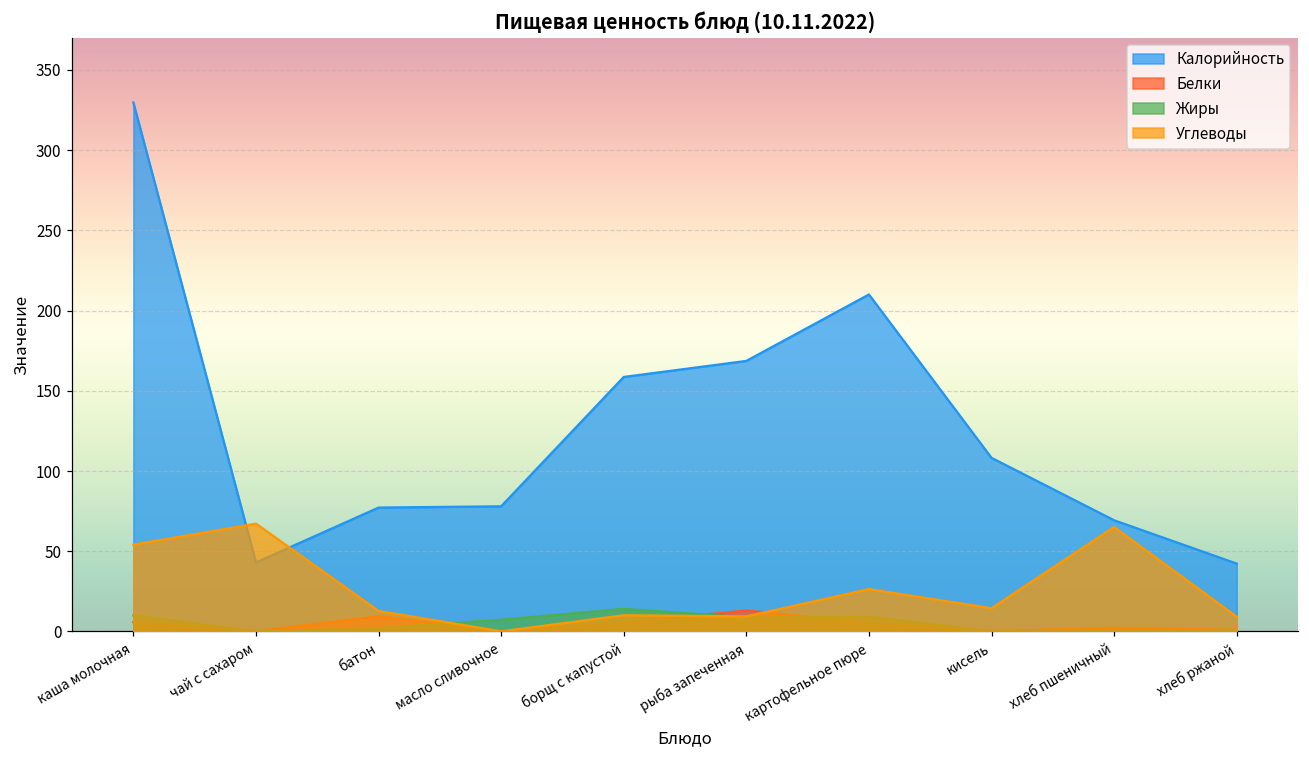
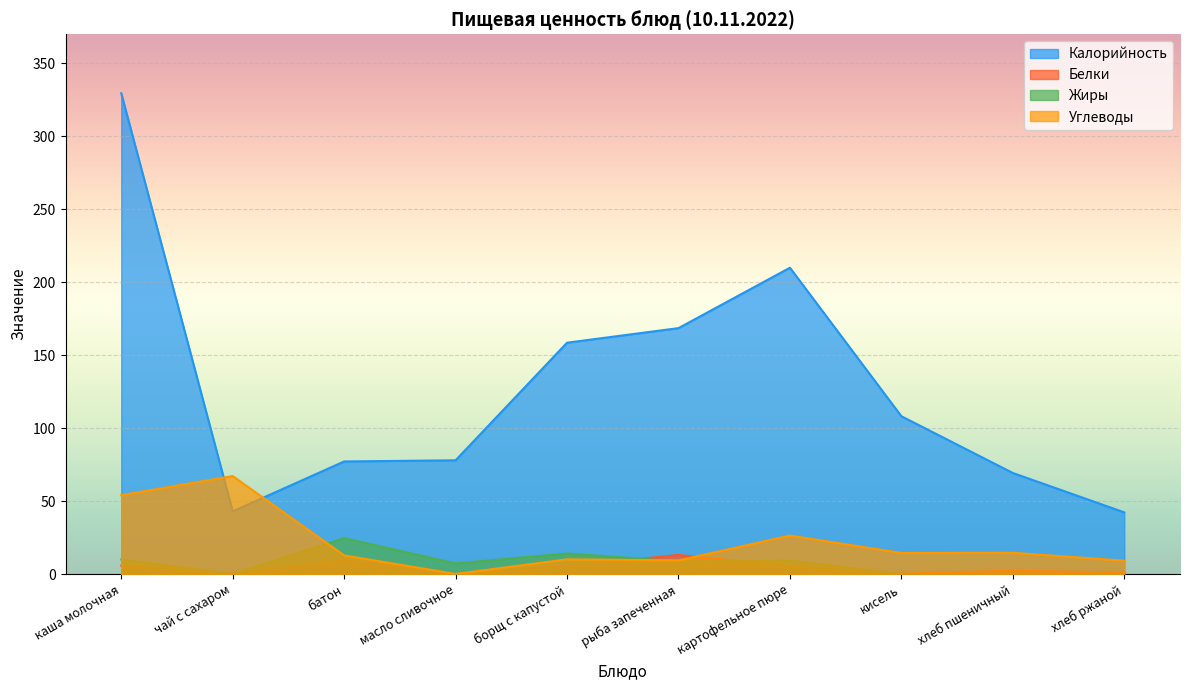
  {
    "Калорийность": {
      "каша молочная": 330,
      "чай с сахаром": 43,
      "батон": 77,
      "масло сливочное": 78,
      "борщ с капустой": 159,
      "рыба запеченная": 169,
      "картофельное пюре": 210,
      "кисель": 108,
      "хлеб пшеничный": 69,
      "хлеб ржаной": 42
    },
    "Белки": {
      "каша молочная": 6,
      "батон": 10,
      "борщ с капустой": 6,
      "рыба запеченная": 13,
      "картофельное пюре": 5,
      "хлеб пшеничный": 2
    },
    "Жиры": {
      "каша молочная": 10,
-     "батон": 2,
+     "батон": 25,
      "масло сливочное": 7,
      "борщ с капустой": 14,
      "картофельное пюре": 9,
      "хлеб пшеничный": 0
    },
    "Углеводы": {
      "каша молочная": 54,
      "чай с сахаром": 67,
      "батон": 13,
      "борщ с капустой": 10,
      "картофельное пюре": 26,
      "кисель": 15,
-     "хлеб пшеничный": 65,
+     "хлеб пшеничный": 15,
      "хлеб ржаной": 9
    }
  }
